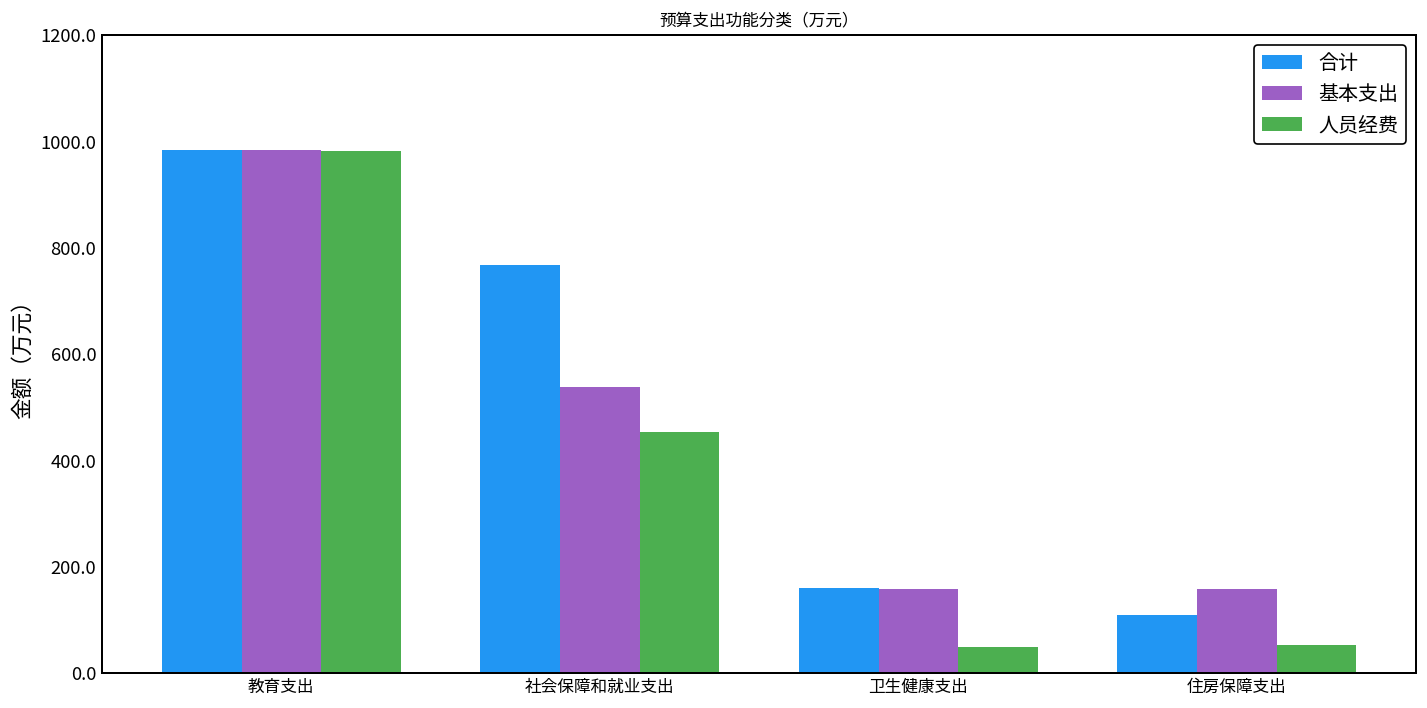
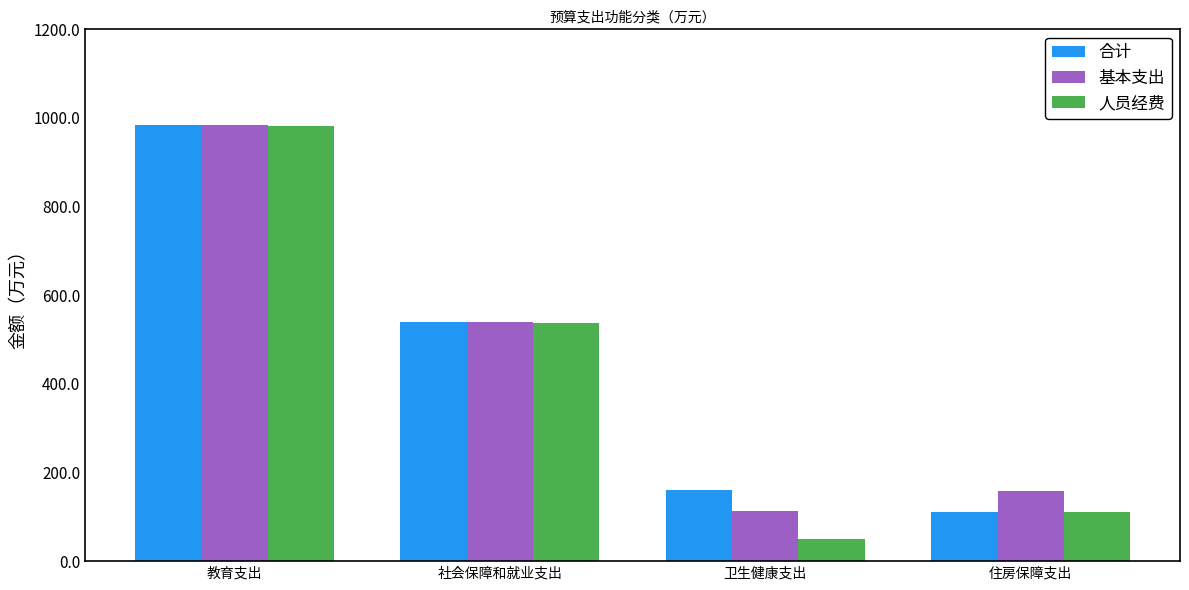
  {
    "合计": {
      "教育支出": 980,
-     "社会保障和就业支出": 770,
+     "社会保障和就业支出": 540,
      "卫生健康支出": 160,
      "住房保障支出": 110
    },
    "基本支出": {
      "教育支出": 980,
      "社会保障和就业支出": 540,
-     "卫生健康支出": 160,
+     "卫生健康支出": 110,
      "住房保障支出": 160
    },
    "人员经费": {
      "教育支出": 980,
-     "社会保障和就业支出": 450,
+     "社会保障和就业支出": 540,
      "卫生健康支出": 50,
-     "住房保障支出": 50
+     "住房保障支出": 110
    }
  }
